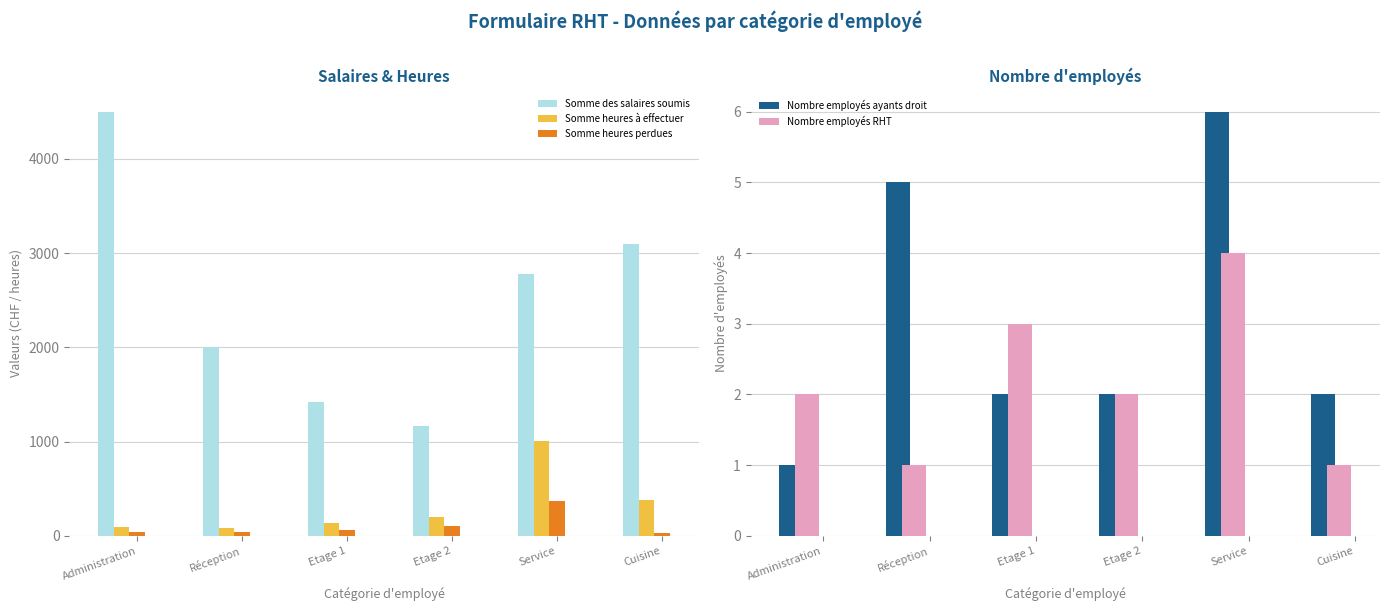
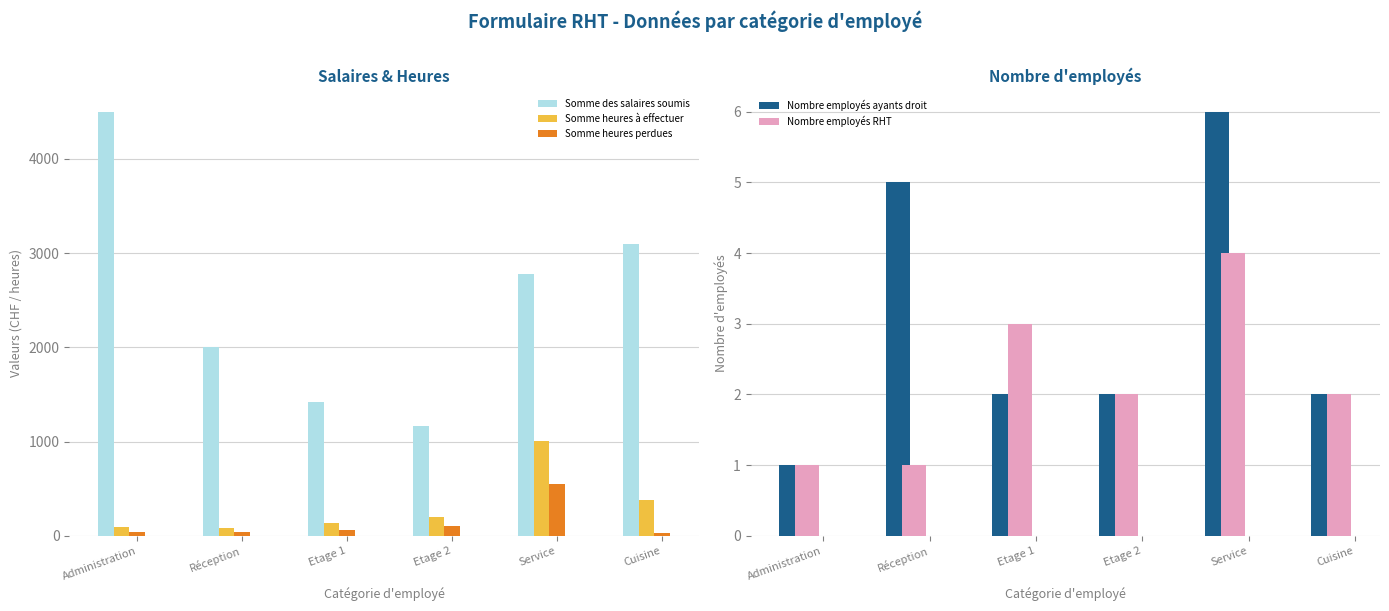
  {
    "Salaires & Heures": {
      "Somme des salaires soumis": {
        "Administration": 4500,
        "Réception": 2000,
        "Etage 1": 1400,
        "Etage 2": 1200,
        "Service": 2800,
        "Cuisine": 3100
      },
      "Somme heures à effectuer": {
        "Administration": 100,
        "Réception": 100,
        "Etage 1": 100,
        "Etage 2": 200,
        "Service": 1000,
        "Cuisine": 400
      },
      "Somme heures perdues": {
        "Administration": 0,
        "Réception": 0,
        "Etage 1": 100,
        "Etage 2": 100,
-       "Service": 400,
+       "Service": 500,
        "Cuisine": 0
      }
    },
    "Nombre d'employés": {
      "Nombre employés ayants droit": {
        "Administration": 1,
        "Réception": 5,
        "Etage 1": 2,
        "Etage 2": 2,
        "Service": 6,
        "Cuisine": 2
      },
      "Nombre employés RHT": {
-       "Administration": 2,
+       "Administration": 1,
        "Réception": 1,
        "Etage 1": 3,
        "Etage 2": 2,
        "Service": 4,
-       "Cuisine": 1
+       "Cuisine": 2
      }
    }
  }
